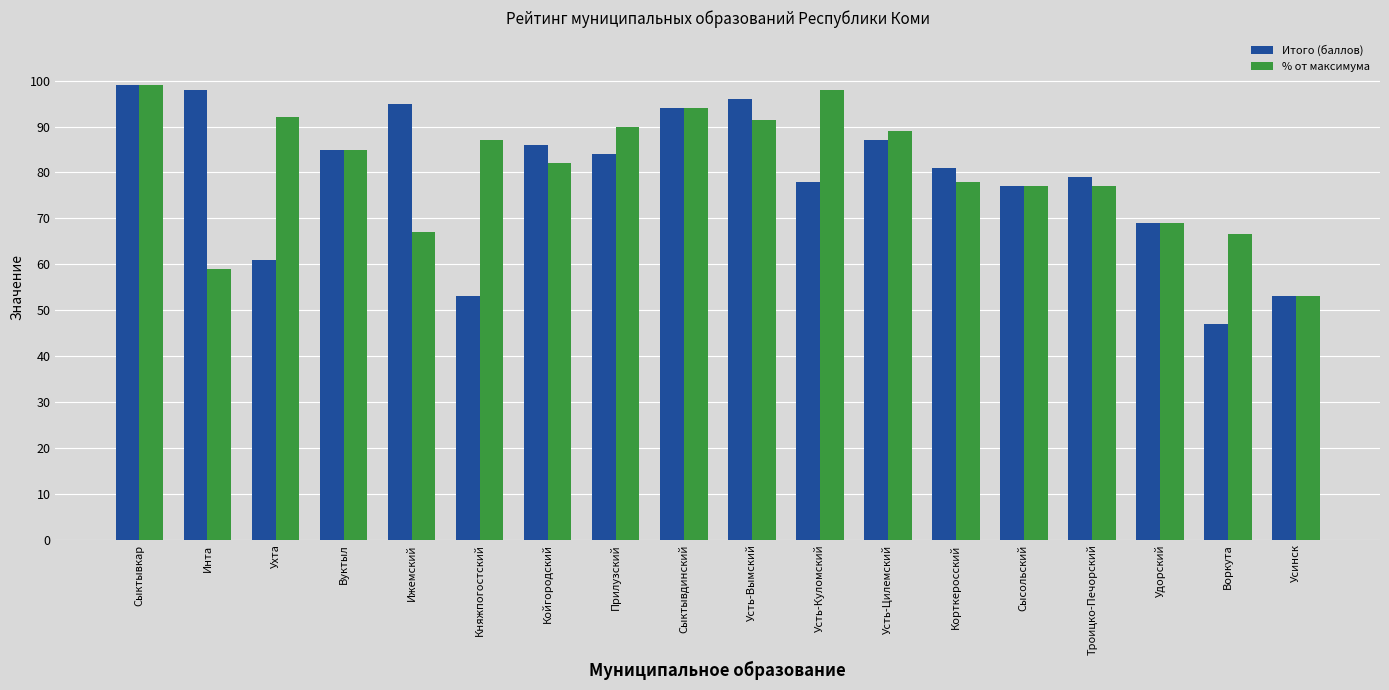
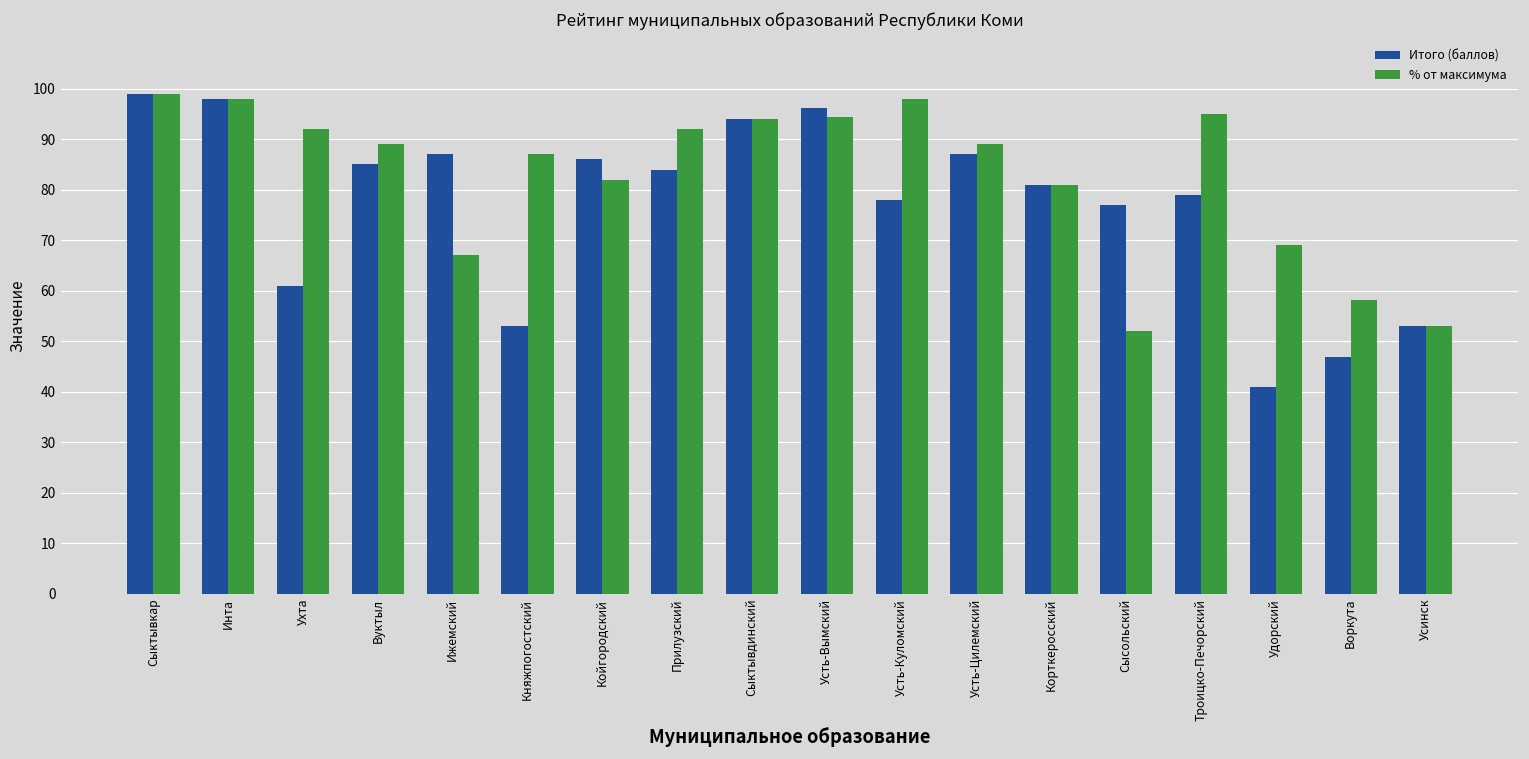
  {
    "Итого (баллов)": {
      "Сыктывкар": 99,
      "Инта": 98,
      "Ухта": 61,
      "Вуктыл": 85,
-     "Ижемский": 95,
+     "Ижемский": 87,
      "Княжпогостский": 53,
      "Койгородский": 86,
      "Прилузский": 84,
      "Сыктывдинский": 94,
      "Усть-Вымский": 96,
      "Усть-Куломский": 78,
      "Усть-Цилемский": 87,
      "Корткеросский": 81,
      "Сысольский": 77,
      "Троицко-Печорский": 79,
-     "Удорский": 69,
+     "Удорский": 41,
      "Воркута": 47,
      "Усинск": 53
    },
    "% от максимума": {
      "Сыктывкар": 99,
-     "Инта": 59,
+     "Инта": 98,
      "Ухта": 92,
-     "Вуктыл": 85,
+     "Вуктыл": 89,
      "Ижемский": 67,
      "Княжпогостский": 87,
      "Койгородский": 82,
-     "Прилузский": 90,
+     "Прилузский": 92,
      "Сыктывдинский": 94,
-     "Усть-Вымский": 92,
+     "Усть-Вымский": 95,
      "Усть-Куломский": 98,
      "Усть-Цилемский": 89,
-     "Корткеросский": 78,
-     "Сысольский": 77,
-     "Троицко-Печорский": 77,
+     "Корткеросский": 81,
+     "Сысольский": 52,
+     "Троицко-Печорский": 95,
      "Удорский": 69,
-     "Воркута": 67,
+     "Воркута": 58,
      "Усинск": 53
    }
  }
